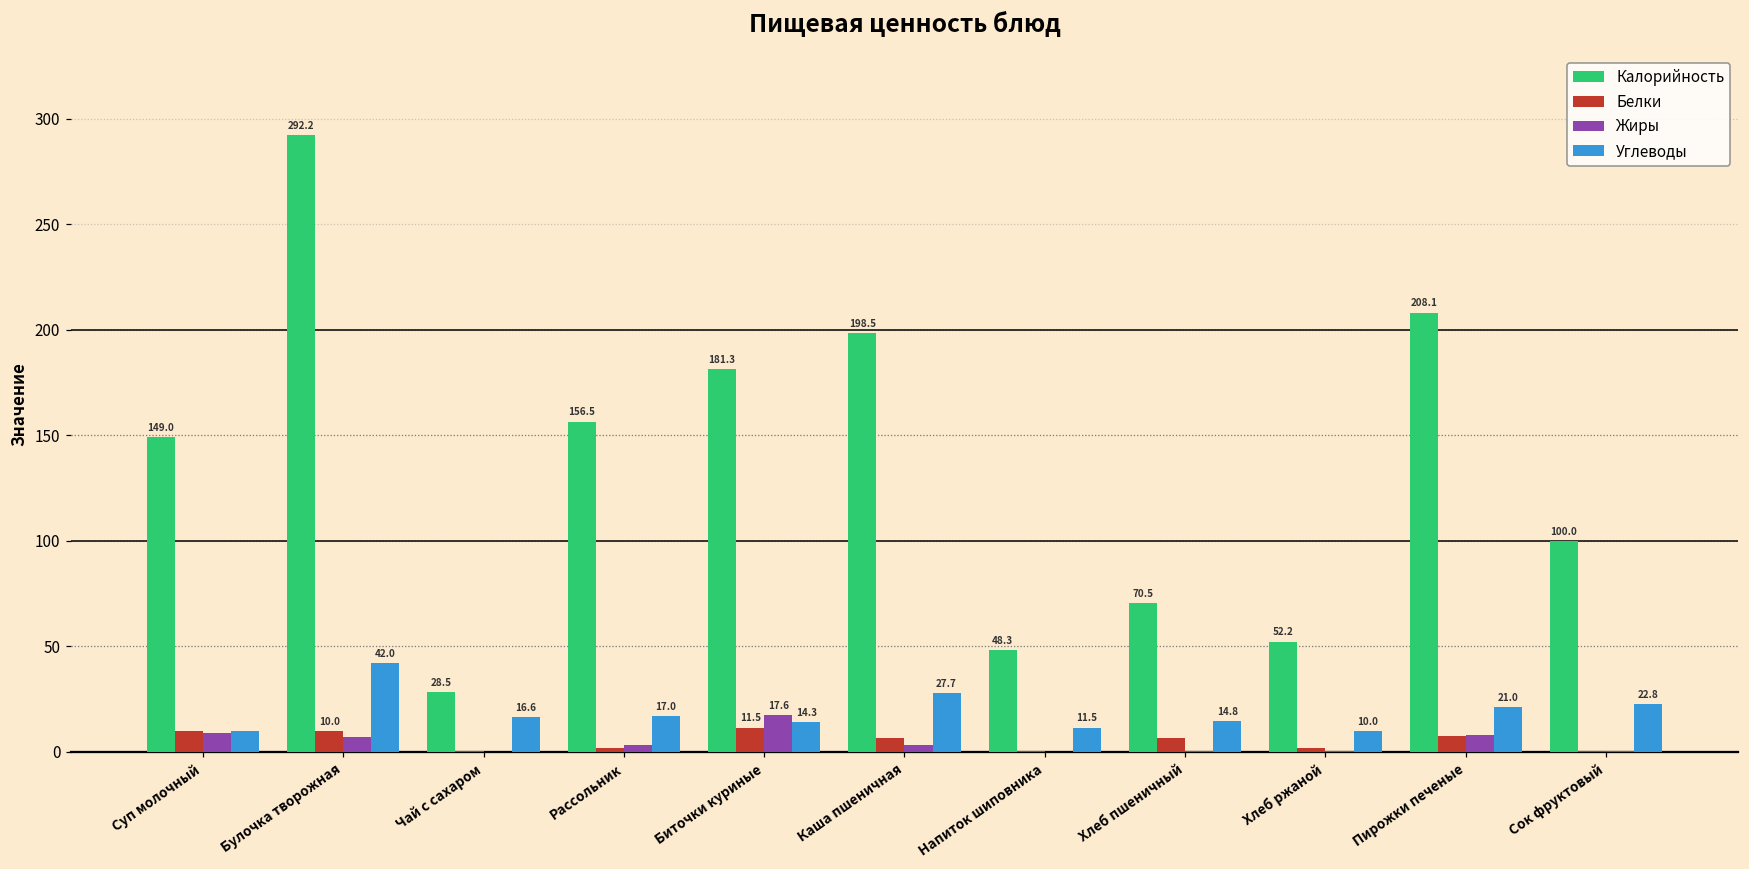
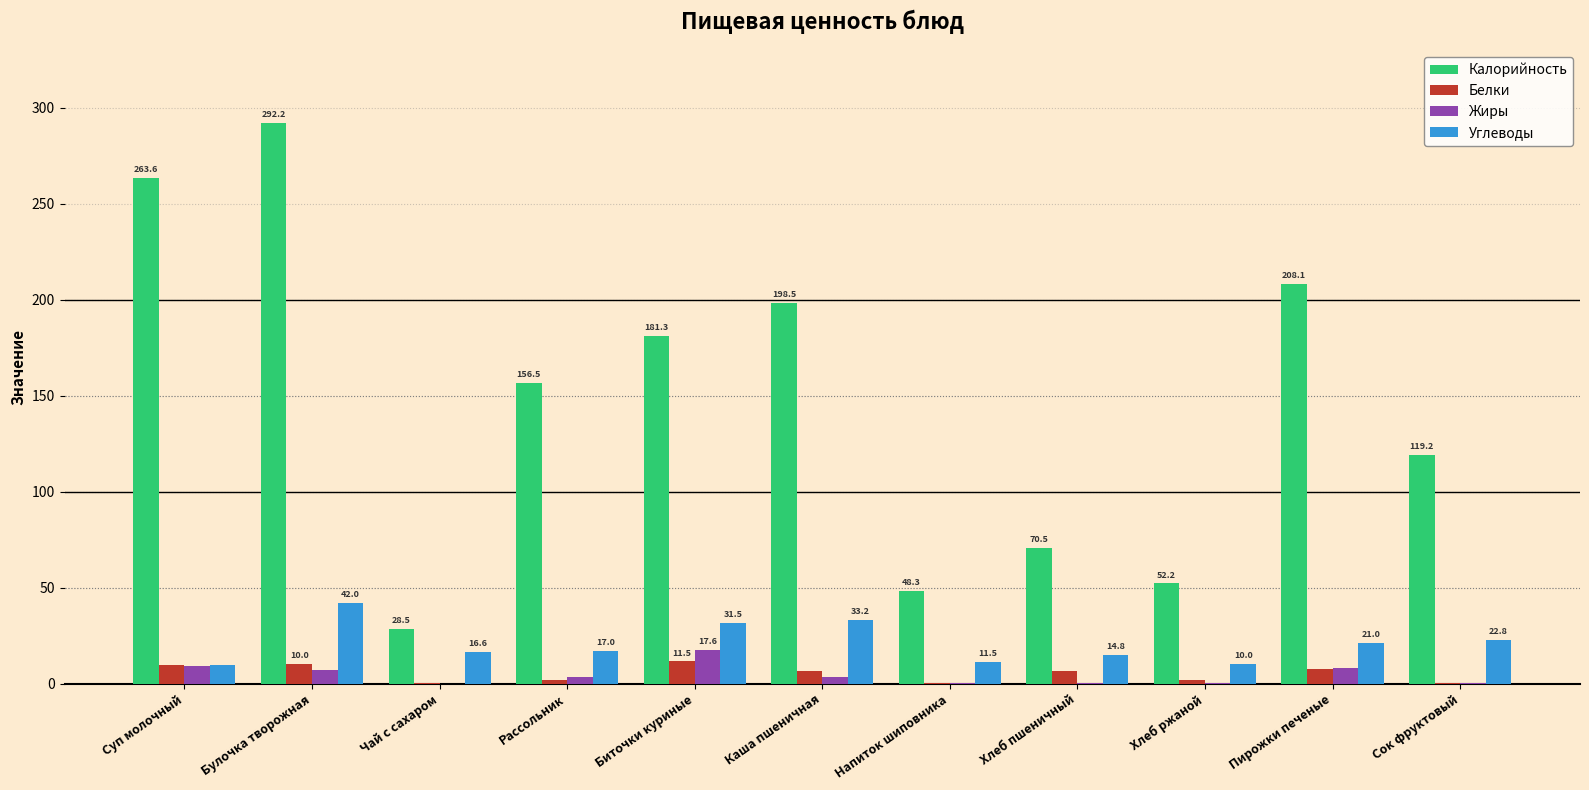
  {
    "Калорийность": {
-     "Суп молочный": 149.0,
+     "Суп молочный": 263.6,
      "Булочка творожная": 292.2,
      "Чай с сахаром": 28.5,
      "Рассольник": 156.5,
      "Биточки куриные": 181.3,
      "Каша пшеничная": 198.5,
      "Напиток шиповника": 48.3,
      "Хлеб пшеничный": 70.5,
      "Хлеб ржаной": 52.2,
      "Пирожки печеные": 208.1,
-     "Сок фруктовый": 100.0
+     "Сок фруктовый": 119.2
    },
    "Белки": {
      "Булочка творожная": 10.0,
      "Биточки куриные": 11.5
    },
    "Жиры": {
      "Биточки куриные": 17.6
    },
    "Углеводы": {
      "Булочка творожная": 42.0,
      "Чай с сахаром": 16.6,
      "Рассольник": 17.0,
-     "Биточки куриные": 14.3,
-     "Каша пшеничная": 27.7,
+     "Биточки куриные": 31.5,
+     "Каша пшеничная": 33.2,
      "Напиток шиповника": 11.5,
      "Хлеб пшеничный": 14.8,
      "Хлеб ржаной": 10.0,
      "Пирожки печеные": 21.0,
      "Сок фруктовый": 22.8
    }
  }
